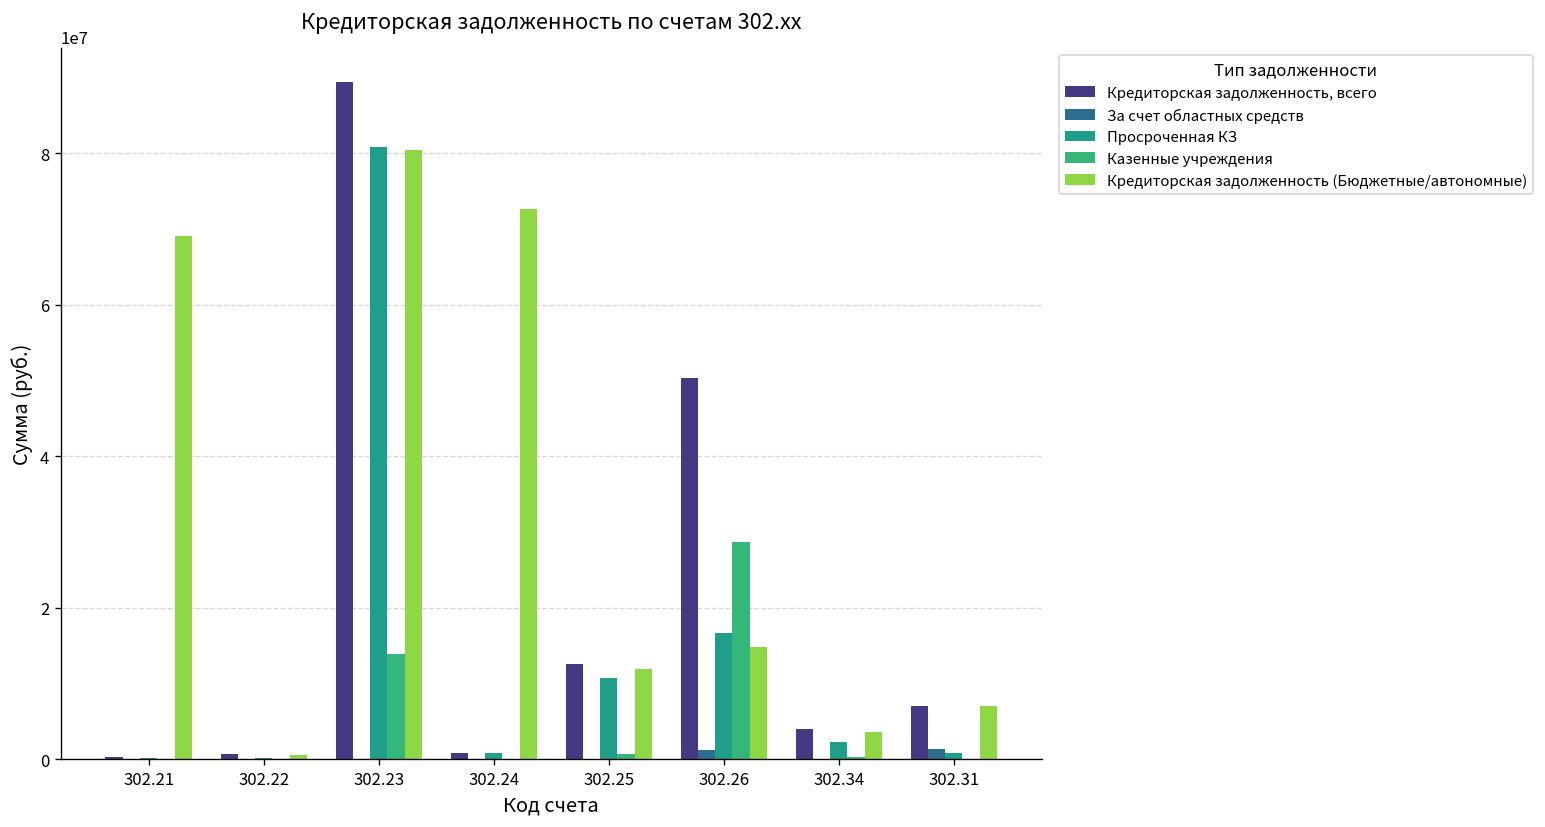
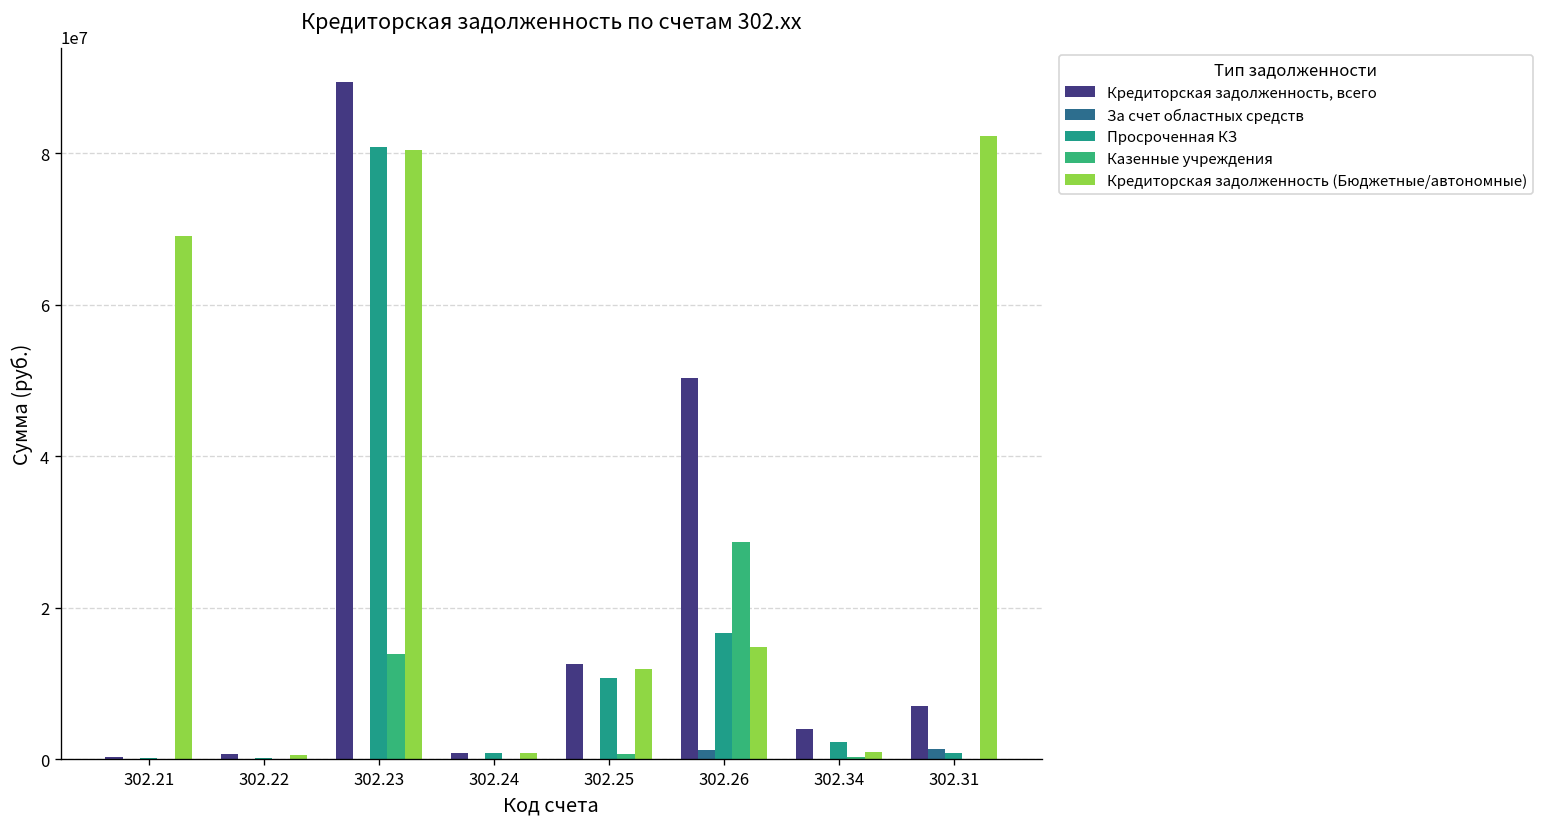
  {
    "Кредиторская задолженность (Бюджетные/автономные)": {
      "302.21": 69000000,
      "302.22": 1000000,
      "302.23": 80000000,
-     "302.24": 73000000,
+     "302.24": 1000000,
      "302.25": 12000000,
      "302.26": 15000000,
-     "302.34": 4000000,
-     "302.31": 7000000
+     "302.34": 1000000,
+     "302.31": 82000000
    }
  }
